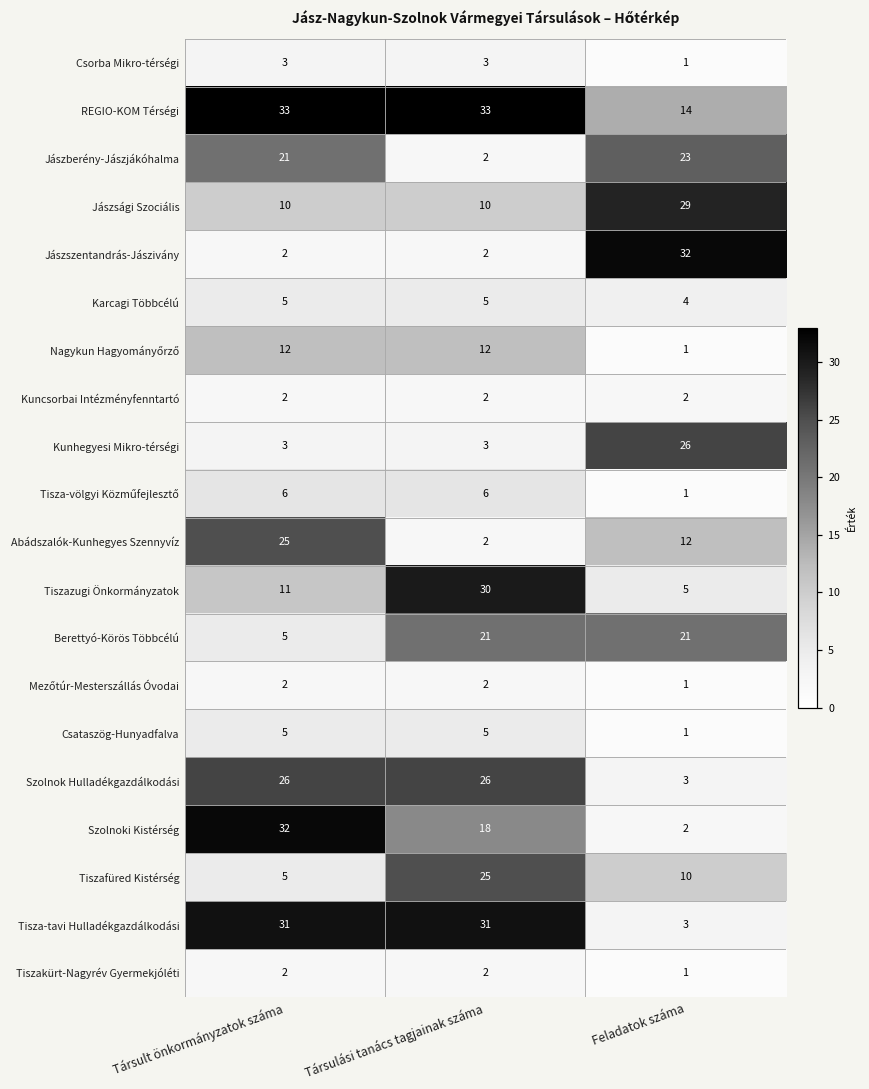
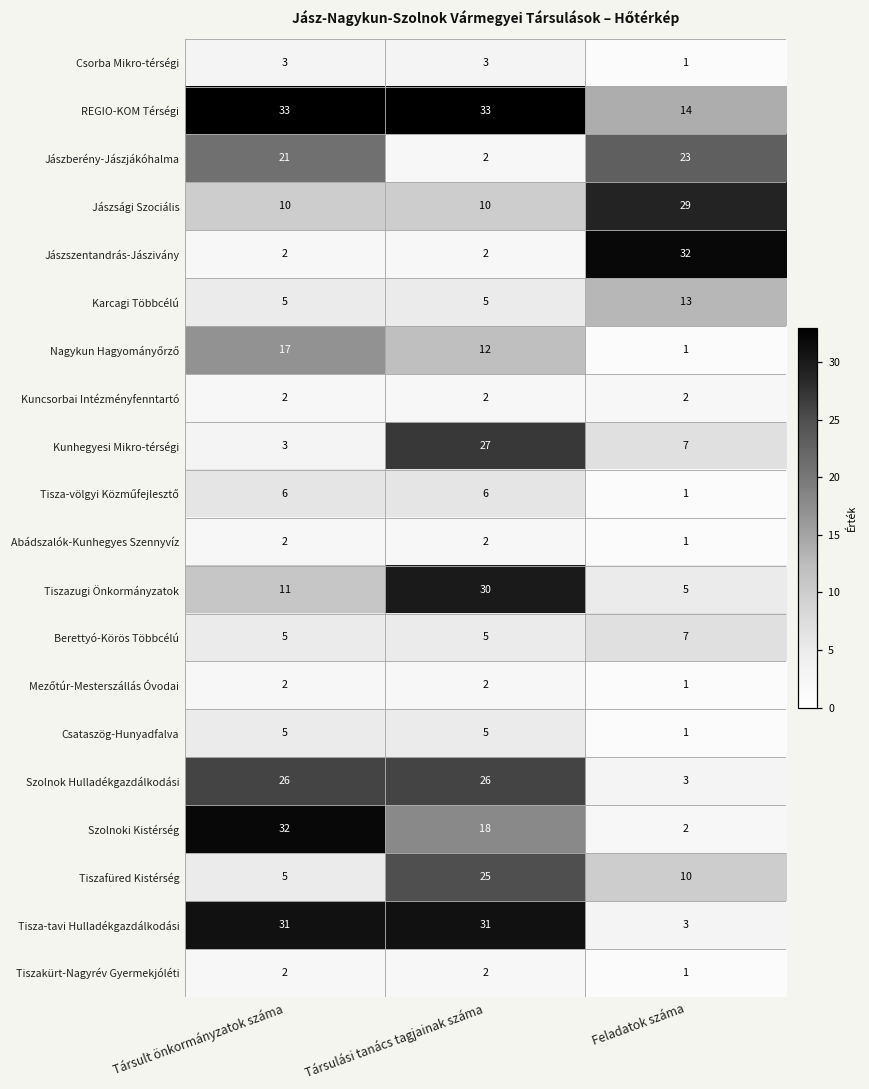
  {
    "Csorba Mikro-térségi": {
      "Társult önkormányzatok száma": 3,
      "Társulási tanács tagjainak száma": 3,
      "Feladatok száma": 1
    },
    "REGIO-KOM Térségi": {
      "Társult önkormányzatok száma": 33,
      "Társulási tanács tagjainak száma": 33,
      "Feladatok száma": 14
    },
    "Jászberény-Jászjákóhalma": {
      "Társult önkormányzatok száma": 21,
      "Társulási tanács tagjainak száma": 2,
      "Feladatok száma": 23
    },
    "Jászsági Szociális": {
      "Társult önkormányzatok száma": 10,
      "Társulási tanács tagjainak száma": 10,
      "Feladatok száma": 29
    },
    "Jászszentandrás-Jászivány": {
      "Társult önkormányzatok száma": 2,
      "Társulási tanács tagjainak száma": 2,
      "Feladatok száma": 32
    },
    "Karcagi Többcélú": {
      "Társult önkormányzatok száma": 5,
      "Társulási tanács tagjainak száma": 5,
-     "Feladatok száma": 4
+     "Feladatok száma": 13
    },
    "Nagykun Hagyományőrző": {
-     "Társult önkormányzatok száma": 12,
+     "Társult önkormányzatok száma": 17,
      "Társulási tanács tagjainak száma": 12,
      "Feladatok száma": 1
    },
    "Kuncsorbai Intézményfenntartó": {
      "Társult önkormányzatok száma": 2,
      "Társulási tanács tagjainak száma": 2,
      "Feladatok száma": 2
    },
    "Kunhegyesi Mikro-térségi": {
      "Társult önkormányzatok száma": 3,
-     "Társulási tanács tagjainak száma": 3,
-     "Feladatok száma": 26
+     "Társulási tanács tagjainak száma": 27,
+     "Feladatok száma": 7
    },
    "Tisza-völgyi Közműfejlesztő": {
      "Társult önkormányzatok száma": 6,
      "Társulási tanács tagjainak száma": 6,
      "Feladatok száma": 1
    },
    "Abádszalók-Kunhegyes Szennyvíz": {
-     "Társult önkormányzatok száma": 25,
+     "Társult önkormányzatok száma": 2,
      "Társulási tanács tagjainak száma": 2,
-     "Feladatok száma": 12
+     "Feladatok száma": 1
    },
    "Tiszazugi Önkormányzatok": {
      "Társult önkormányzatok száma": 11,
      "Társulási tanács tagjainak száma": 30,
      "Feladatok száma": 5
    },
    "Berettyó-Körös Többcélú": {
      "Társult önkormányzatok száma": 5,
-     "Társulási tanács tagjainak száma": 21,
-     "Feladatok száma": 21
+     "Társulási tanács tagjainak száma": 5,
+     "Feladatok száma": 7
    },
    "Mezőtúr-Mesterszállás Óvodai": {
      "Társult önkormányzatok száma": 2,
      "Társulási tanács tagjainak száma": 2,
      "Feladatok száma": 1
    },
    "Csataszög-Hunyadfalva": {
      "Társult önkormányzatok száma": 5,
      "Társulási tanács tagjainak száma": 5,
      "Feladatok száma": 1
    },
    "Szolnok Hulladékgazdálkodási": {
      "Társult önkormányzatok száma": 26,
      "Társulási tanács tagjainak száma": 26,
      "Feladatok száma": 3
    },
    "Szolnoki Kistérség": {
      "Társult önkormányzatok száma": 32,
      "Társulási tanács tagjainak száma": 18,
      "Feladatok száma": 2
    },
    "Tiszafüred Kistérség": {
      "Társult önkormányzatok száma": 5,
      "Társulási tanács tagjainak száma": 25,
      "Feladatok száma": 10
    },
    "Tisza-tavi Hulladékgazdálkodási": {
      "Társult önkormányzatok száma": 31,
      "Társulási tanács tagjainak száma": 31,
      "Feladatok száma": 3
    },
    "Tiszakürt-Nagyrév Gyermekjóléti": {
      "Társult önkormányzatok száma": 2,
      "Társulási tanács tagjainak száma": 2,
      "Feladatok száma": 1
    }
  }
